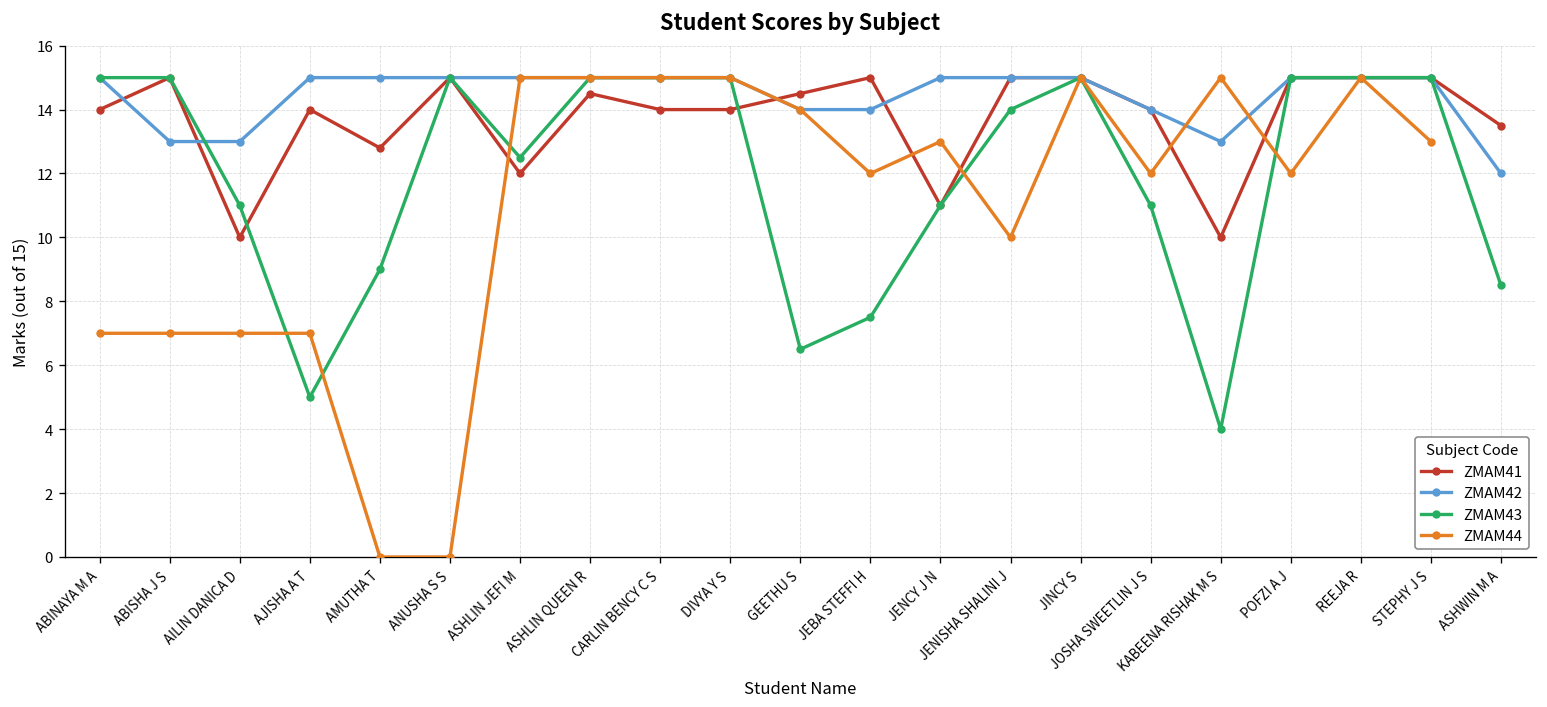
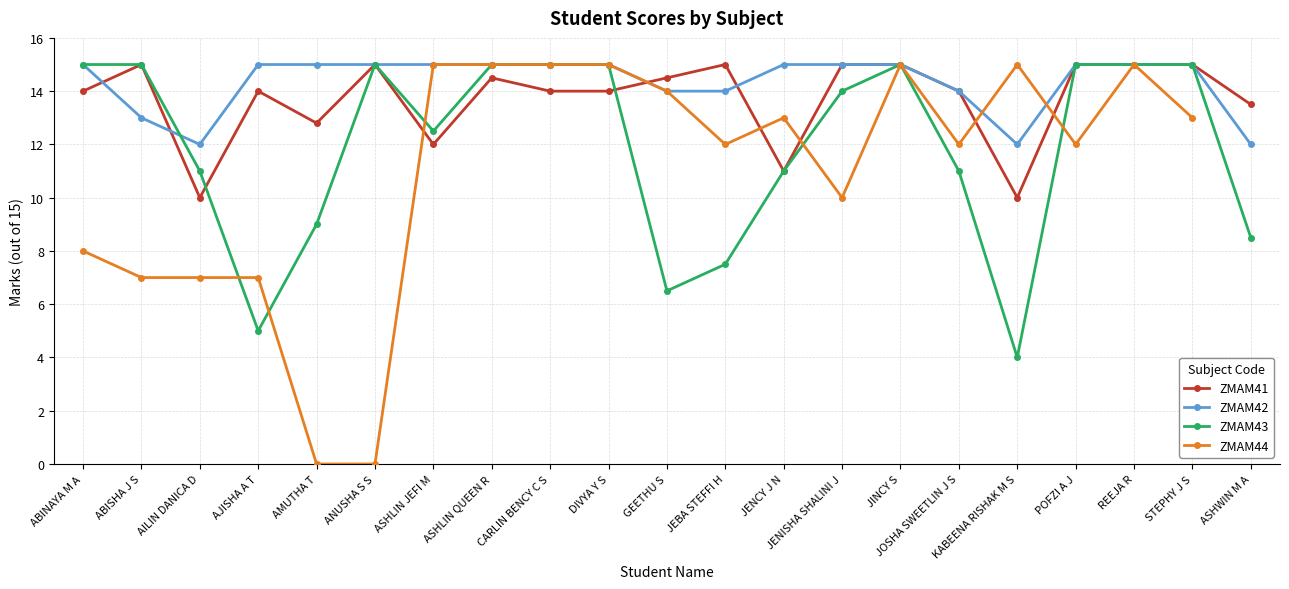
  {
    "ZMAM41": {
      "ABINAYA M A": 14,
      "AILIN DANICA D": 10,
      "AJISHA A T": 14,
      "AMUTHA T": 12.8,
      "ASHLIN JEFI M": 12,
      "ASHLIN QUEEN R": 14.5,
      "CARLIN BENCY C S": 14,
      "DIVYA Y S": 14,
      "GEETHU S": 14.5,
      "JEBA STEFFI H": 15,
      "KABEENA RISHAK M S": 10,
      "ASHWIN M A": 13.5
    },
    "ZMAM42": {
      "ABISHA J S": 13,
-     "AILIN DANICA D": 13,
+     "AILIN DANICA D": 12,
      "AJISHA A T": 15,
      "AMUTHA T": 15,
      "JEBA STEFFI H": 14,
      "JENCY J N": 15,
-     "KABEENA RISHAK M S": 13,
+     "KABEENA RISHAK M S": 12,
      "ASHWIN M A": 12
    },
    "ZMAM43": {
      "AILIN DANICA D": 11,
      "AJISHA A T": 5,
      "AMUTHA T": 9,
      "ASHLIN JEFI M": 12.5,
      "GEETHU S": 6.5,
      "JEBA STEFFI H": 7.5,
      "JENISHA SHALINI J": 14,
      "JOSHA SWEETLIN J S": 11,
      "KABEENA RISHAK M S": 4,
      "ASHWIN M A": 8.5
    },
    "ZMAM44": {
-     "ABINAYA M A": 7,
+     "ABINAYA M A": 8,
      "ABISHA J S": 7,
      "AILIN DANICA D": 7,
      "AJISHA A T": 7,
      "AMUTHA T": 0,
      "ANUSHA S S": 0,
      "JEBA STEFFI H": 12,
      "JENCY J N": 13,
      "JENISHA SHALINI J": 10,
      "JOSHA SWEETLIN J S": 12,
      "KABEENA RISHAK M S": 15,
      "POFZI A J": 12,
      "STEPHY J S": 13
    }
  }
